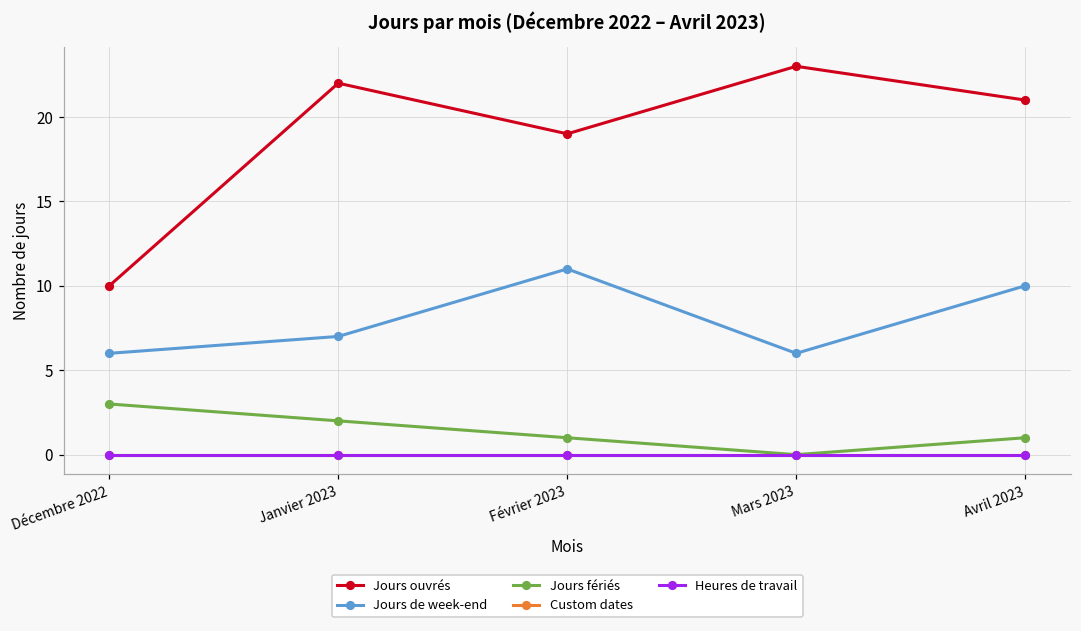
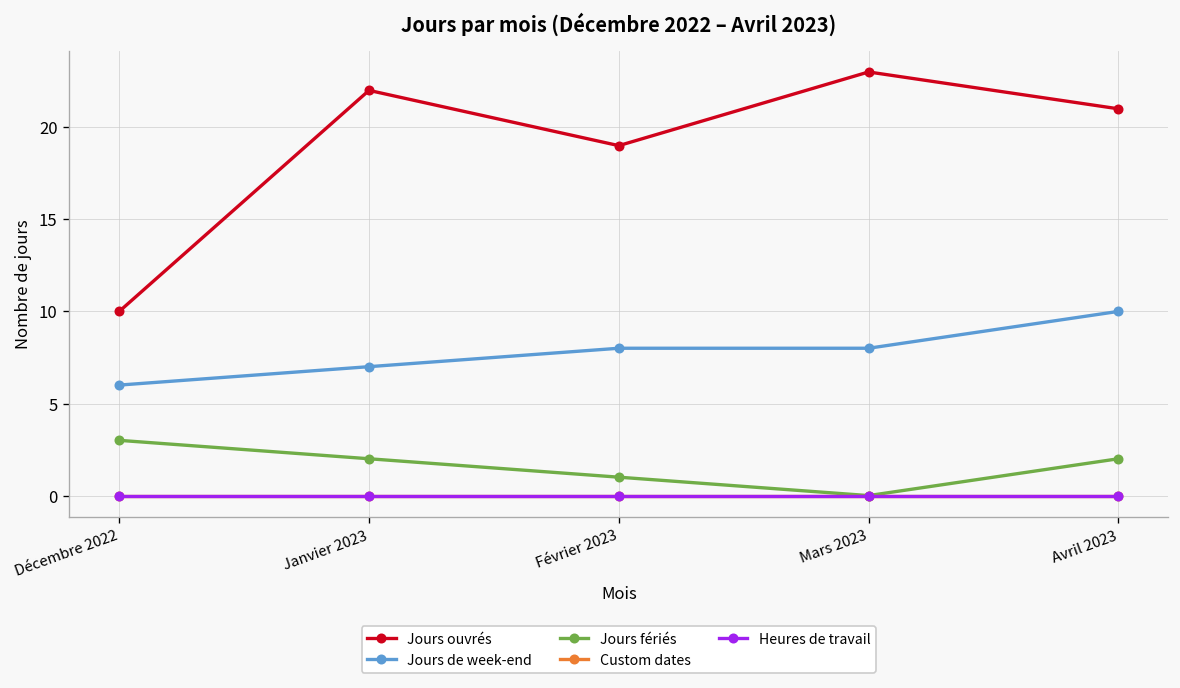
  {
    "Jours ouvrés": {
      "Décembre 2022": 10,
      "Janvier 2023": 22,
      "Février 2023": 19,
      "Mars 2023": 23,
      "Avril 2023": 21
    },
    "Jours de week-end": {
      "Décembre 2022": 6,
      "Janvier 2023": 7,
-     "Février 2023": 11,
-     "Mars 2023": 6,
+     "Février 2023": 8,
+     "Mars 2023": 8,
      "Avril 2023": 10
    },
    "Jours fériés": {
      "Décembre 2022": 3,
      "Janvier 2023": 2,
      "Février 2023": 1,
-     "Avril 2023": 1
+     "Avril 2023": 2
    },
    "Heures de travail": {
      "Décembre 2022": 0,
      "Janvier 2023": 0,
      "Février 2023": 0,
      "Avril 2023": 0
    }
  }
